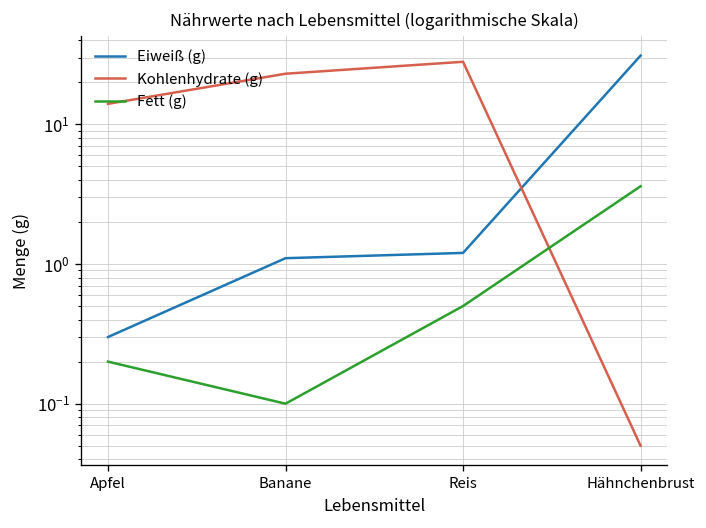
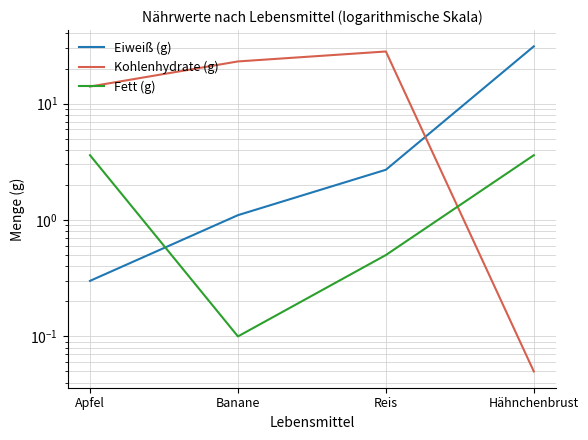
  {
    "Eiweiß (g)": {
      "Apfel": 0.3,
      "Banane": 1.1,
-     "Reis": 1.2,
+     "Reis": 2.7,
      "Hähnchenbrust": 31
    },
    "Kohlenhydrate (g)": {
      "Apfel": 14,
      "Banane": 23,
      "Reis": 28,
      "Hähnchenbrust": 0.050
    },
    "Fett (g)": {
-     "Apfel": 0.2,
+     "Apfel": 3.6,
      "Banane": 0.1,
      "Reis": 0.5,
      "Hähnchenbrust": 3.6
    }
  }
